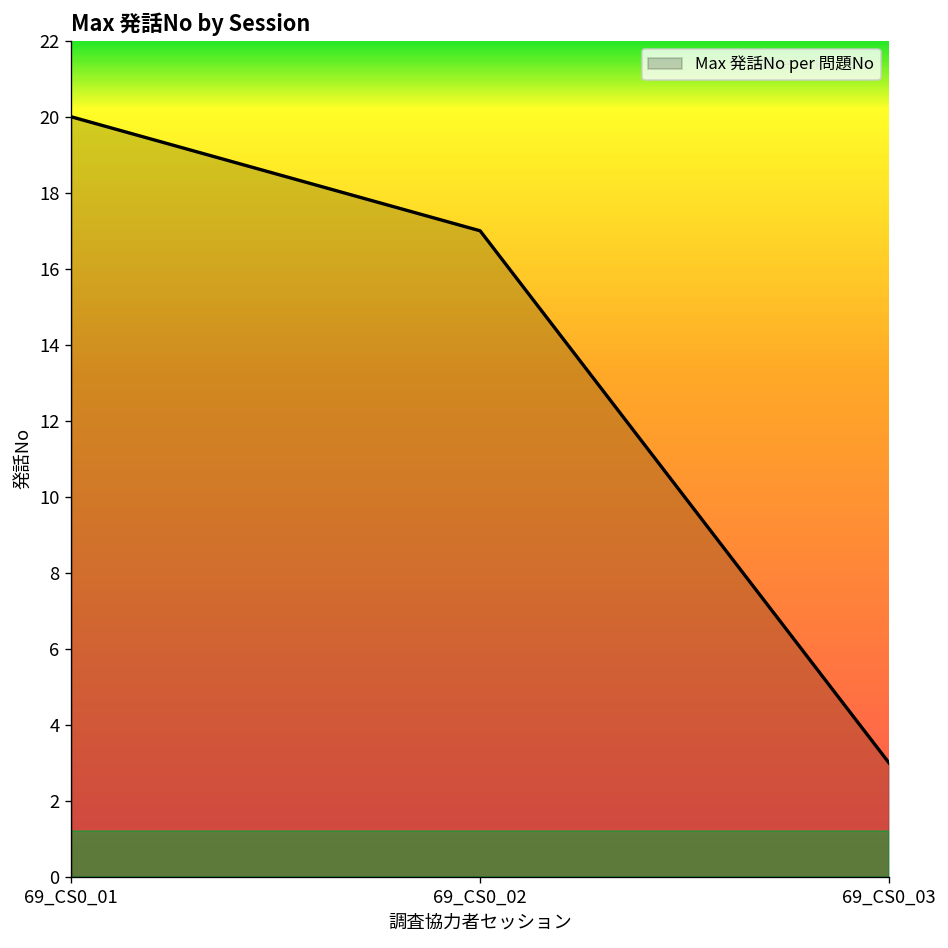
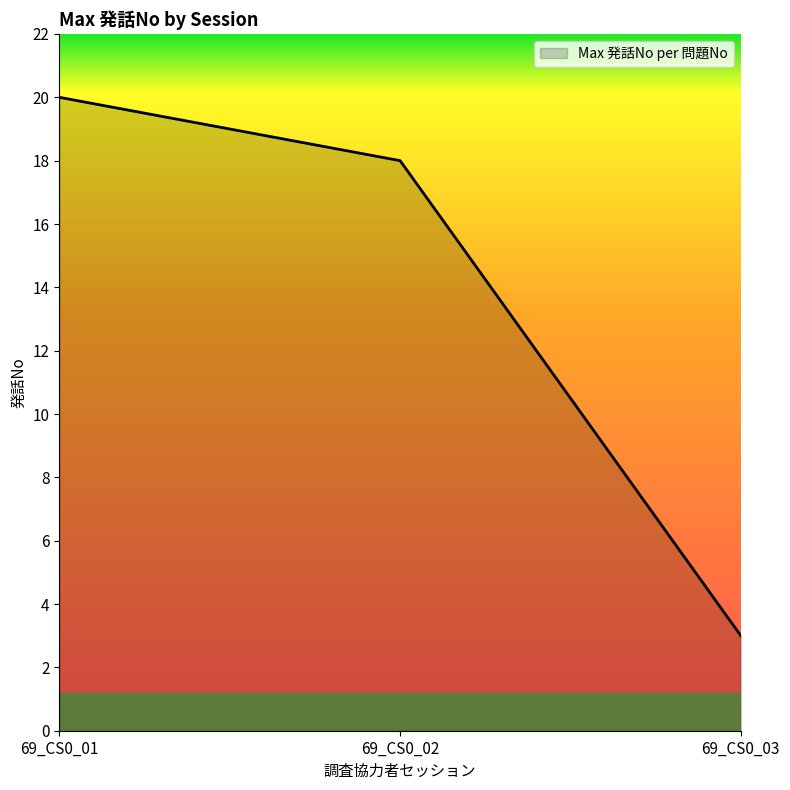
  {
    "69_CS0_01": 20,
-   "69_CS0_02": 17,
+   "69_CS0_02": 18,
    "69_CS0_03": 3
  }
